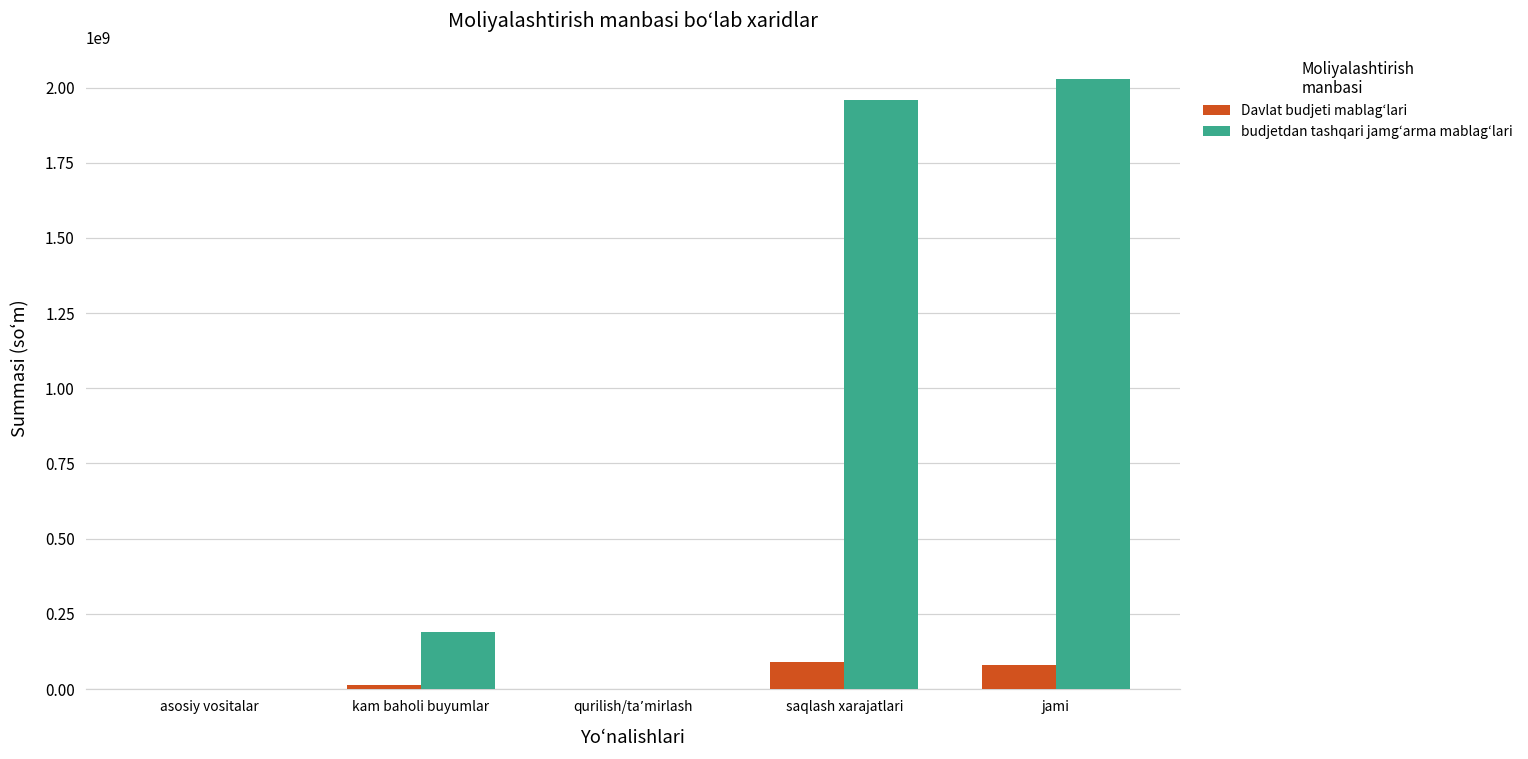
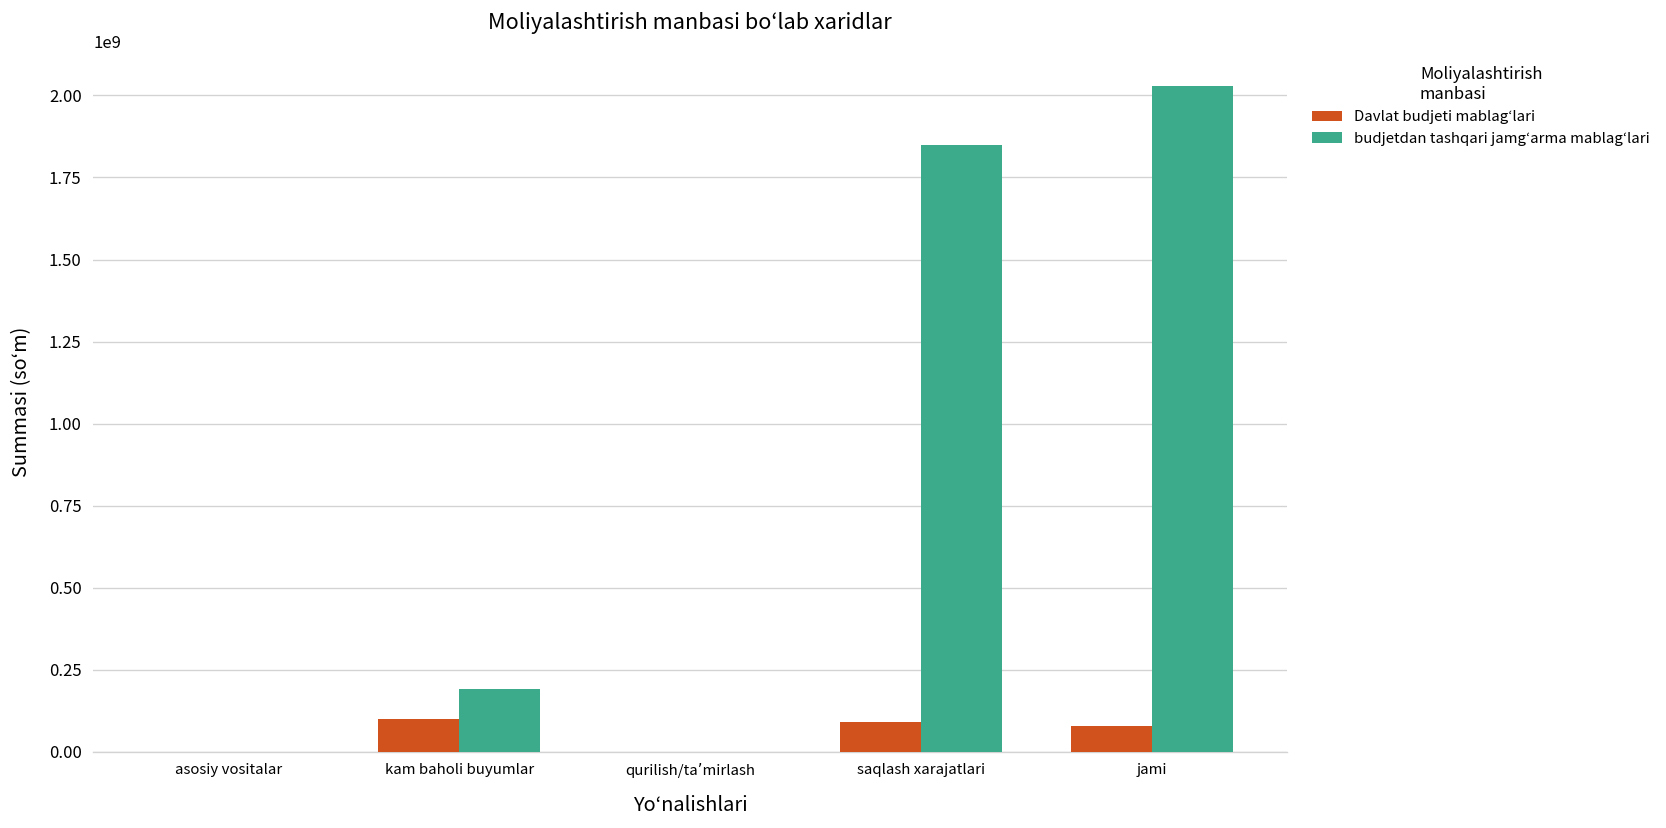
  {
    "Davlat budjeti mablagʻlari": {
      "asosiy vositalar": 0,
-     "kam baholi buyumlar": 10000000,
+     "kam baholi buyumlar": 100000000,
      "qurilish/taʼmirlash": 0,
      "saqlash xarajatlari": 90000000,
      "jami": 80000000
    },
    "budjetdan tashqari jamgʻarma mablagʻlari": {
      "asosiy vositalar": 0,
      "kam baholi buyumlar": 190000000,
      "qurilish/taʼmirlash": 0,
-     "saqlash xarajatlari": 1960000000,
+     "saqlash xarajatlari": 1850000000,
      "jami": 2030000000
    }
  }
